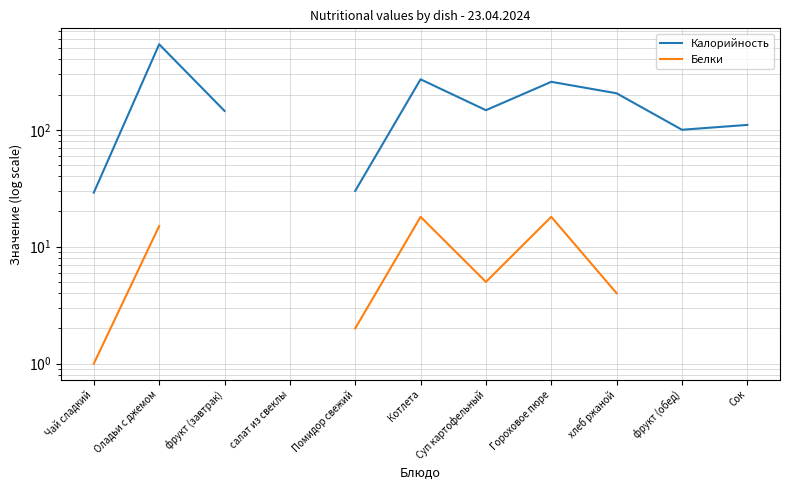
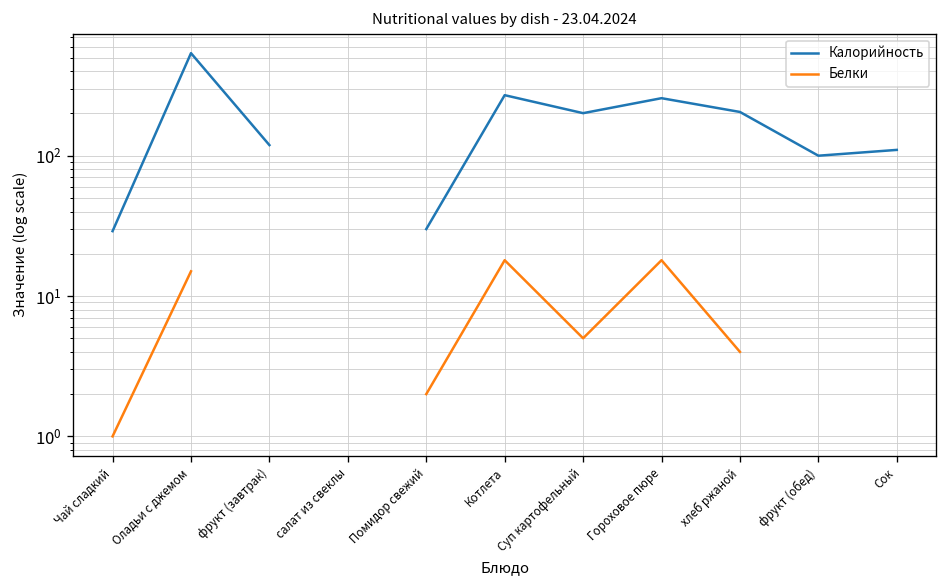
  {
    "Калорийность": {
      "Чай сладкий": 29,
      "Оладьи с джемом": 500,
-     "фрукт (завтрак)": 150,
+     "фрукт (завтрак)": 120,
      "Помидор свежий": 30,
      "Котлета": 270,
-     "Суп картофельный": 150,
+     "Суп картофельный": 200,
      "Гороховое пюре": 260,
      "хлеб ржаной": 210,
      "фрукт (обед)": 100,
      "Сок": 110
    },
    "Белки": {
      "Чай сладкий": 1,
      "Оладьи с джемом": 15,
      "Помидор свежий": 2,
      "Котлета": 18,
      "Суп картофельный": 5,
      "Гороховое пюре": 18,
      "хлеб ржаной": 4,
      "Сок": 1
    }
  }
